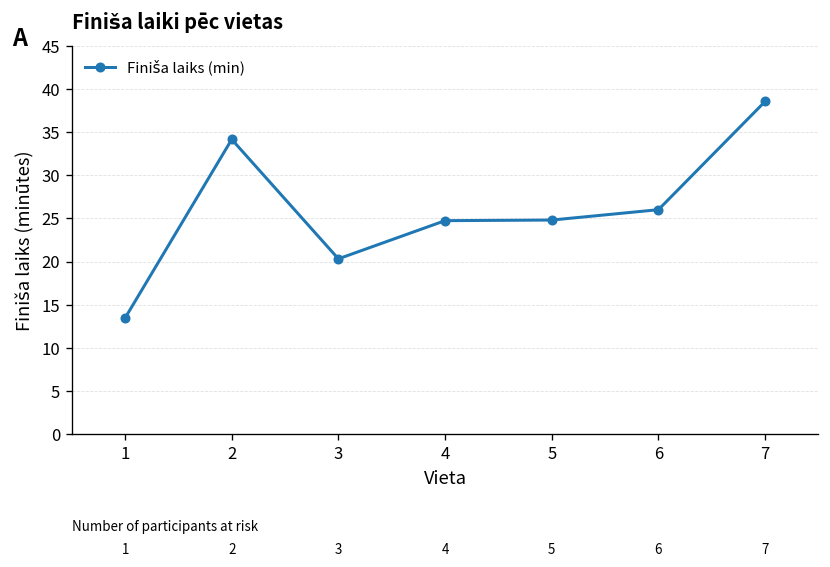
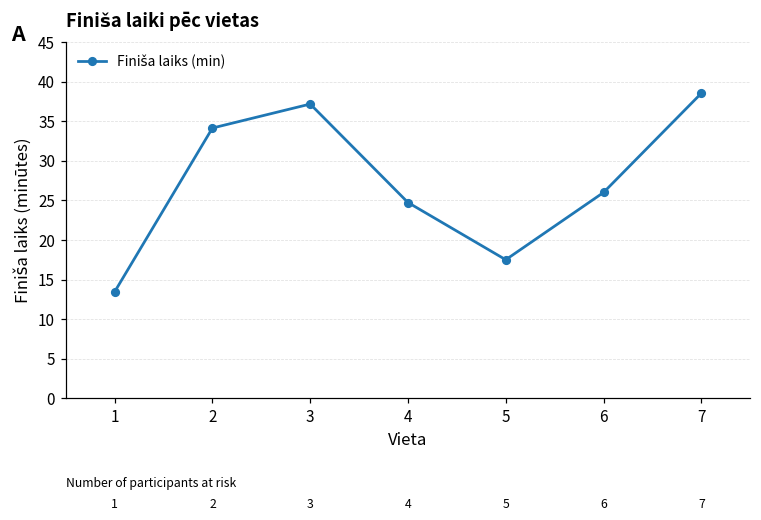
  {
    "1": 13,
    "2": 34,
-   "3": 20,
+   "3": 37,
    "4": 25,
-   "5": 25,
+   "5": 18,
    "6": 26,
    "7": 39
  }
